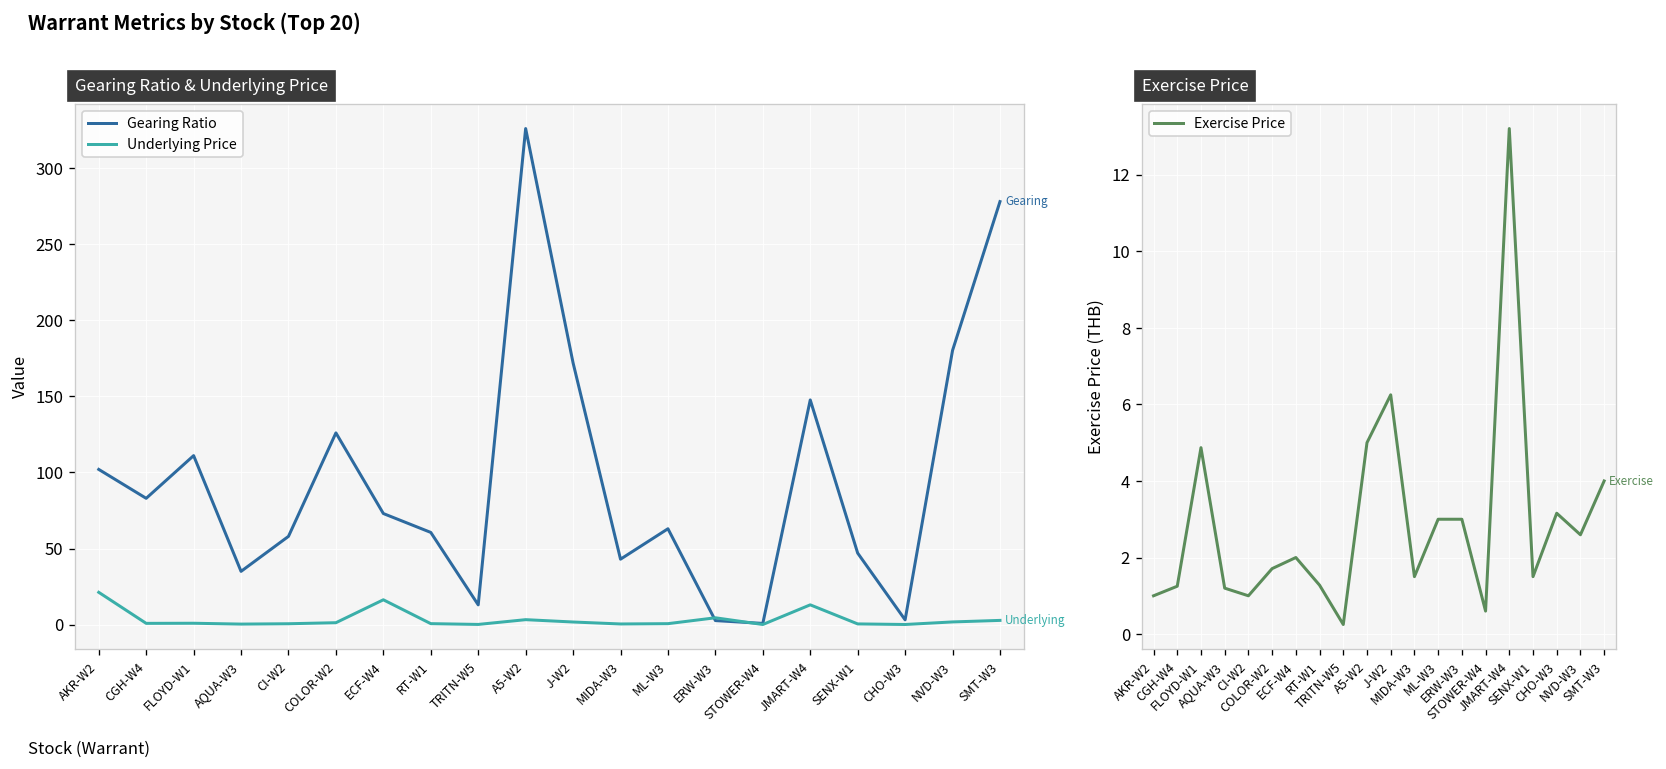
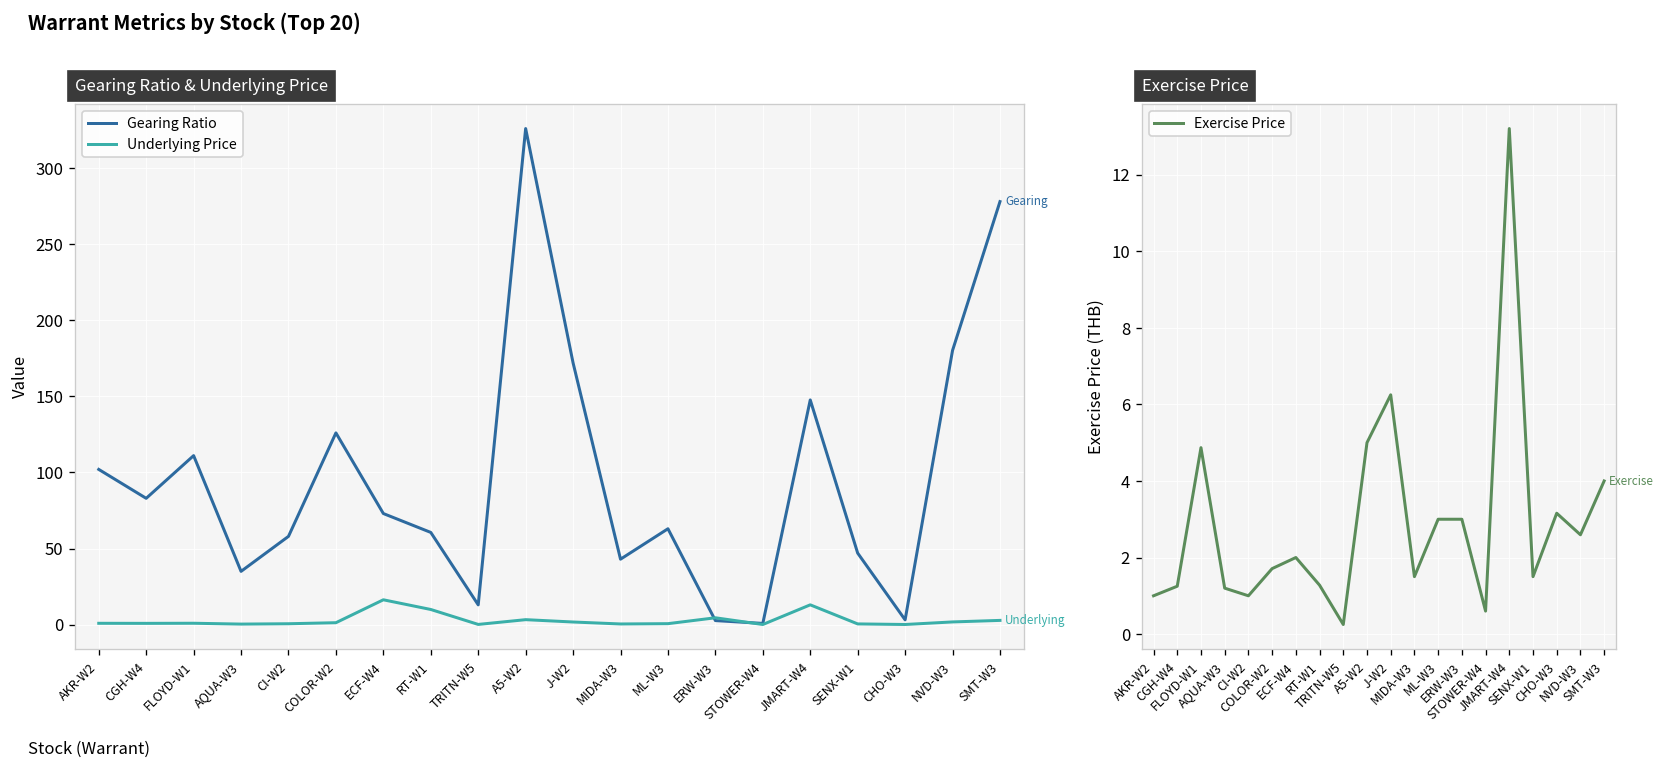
  {
    "Gearing Ratio & Underlying Price": {
      "Gearing Ratio": {
        "AKR-W2": 102,
        "CGH-W4": 83,
        "FLOYD-W1": 111,
        "AQUA-W3": 35,
        "CI-W2": 58,
        "COLOR-W2": 126,
        "ECF-W4": 73,
        "RT-W1": 61,
        "TRITN-W5": 13,
        "A5-W2": 326,
        "J-W2": 172,
        "MIDA-W3": 43,
        "ML-W3": 63,
        "JMART-W4": 148,
        "SENX-W1": 47,
        "CHO-W3": 3,
        "NVD-W3": 180,
        "SMT-W3": 278
      },
      "Underlying Price": {
-       "AKR-W2": 21,
+       "AKR-W2": 1,
        "CGH-W4": 1,
        "FLOYD-W1": 1,
        "AQUA-W3": 0,
        "CI-W2": 1,
        "COLOR-W2": 1,
        "ECF-W4": 16,
-       "RT-W1": 1,
+       "RT-W1": 10,
        "TRITN-W5": 0,
        "A5-W2": 3,
        "J-W2": 2,
        "MIDA-W3": 0,
        "ML-W3": 1,
        "JMART-W4": 13,
        "SENX-W1": 0,
        "CHO-W3": 0,
        "NVD-W3": 2,
        "SMT-W3": 3
      }
    },
    "Exercise Price": {
      "AKR-W2": 1.0,
      "CGH-W4": 1.3,
      "FLOYD-W1": 4.9,
      "AQUA-W3": 1.2,
      "CI-W2": 1.0,
      "COLOR-W2": 1.7,
      "ECF-W4": 2.0,
      "RT-W1": 1.3,
      "TRITN-W5": 0.3,
      "A5-W2": 5.0,
      "J-W2": 6.3,
      "MIDA-W3": 1.5,
      "ML-W3": 3.0,
      "ERW-W3": 3.0,
      "STOWER-W4": 0.6,
      "JMART-W4": 13.2,
      "SENX-W1": 1.5,
      "CHO-W3": 3.2,
      "NVD-W3": 2.6,
      "SMT-W3": 4.0
    }
  }
